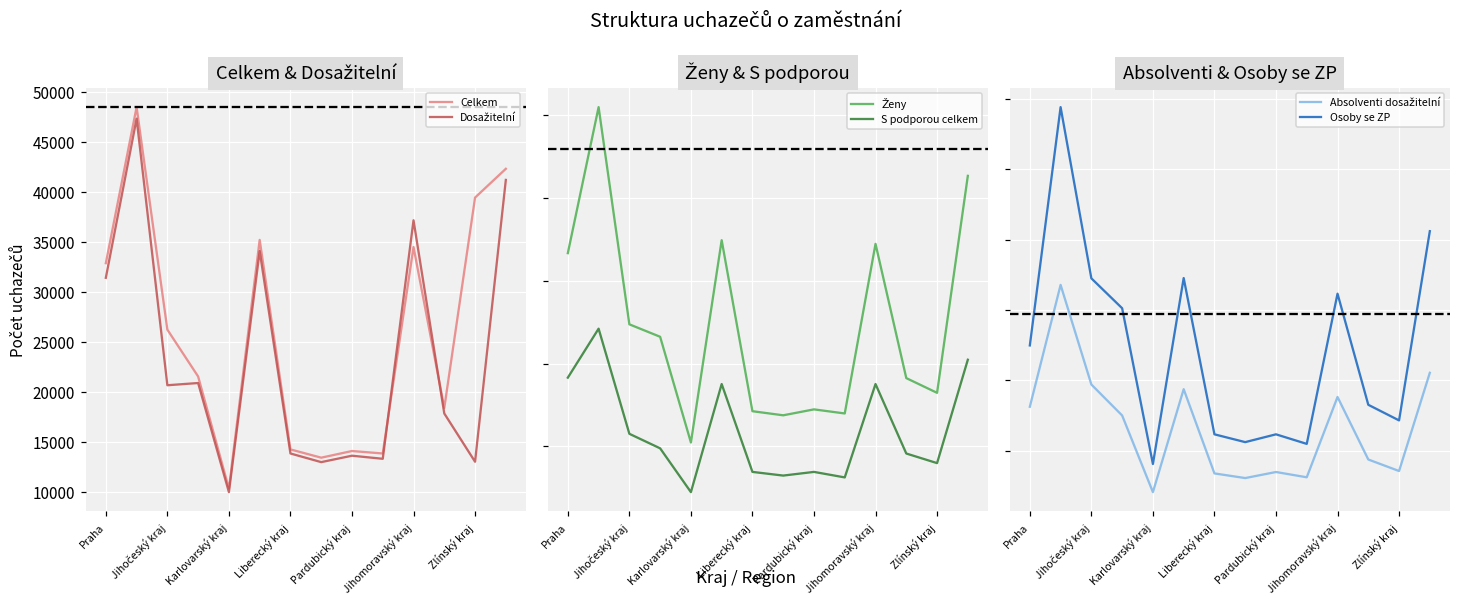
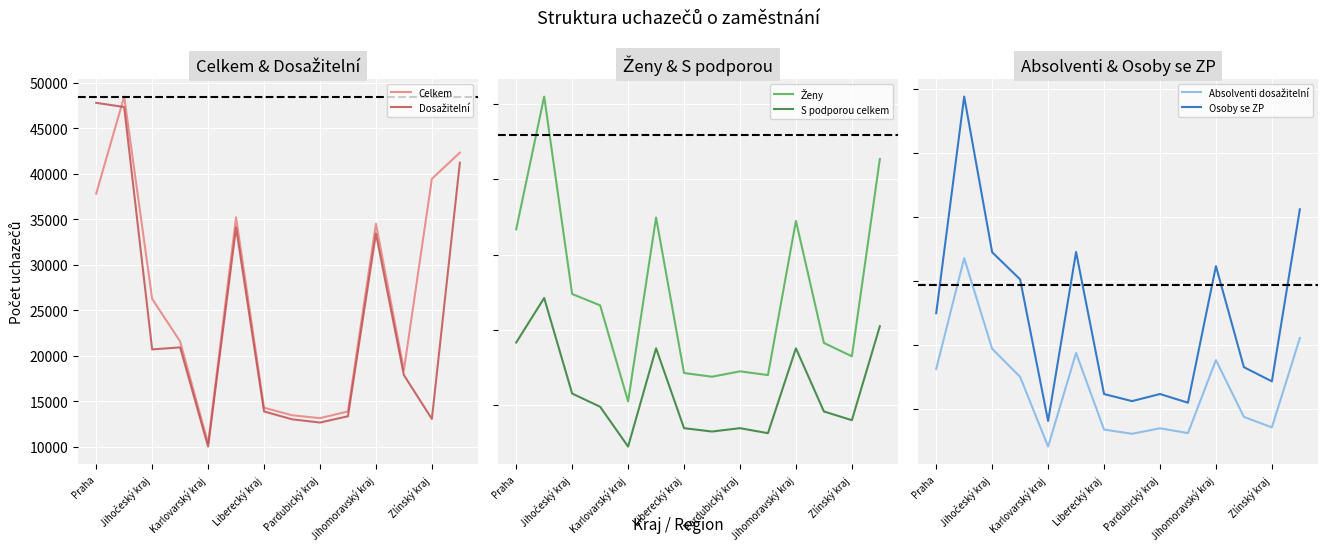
  {
    "Celkem & Dosažitelní": {
      "Celkem": {
-       "Praha": 33000,
+       "Praha": 38000,
        "Jihočeský kraj": 26000,
        "Karlovarský kraj": 10000,
        "Liberecký kraj": 14000,
-       "Pardubický kraj": 14000,
+       "Pardubický kraj": 13000,
        "Jihomoravský kraj": 35000,
        "Zlínský kraj": 39000
      },
      "Dosažitelní": {
-       "Praha": 31000,
+       "Praha": 48000,
        "Jihočeský kraj": 21000,
        "Karlovarský kraj": 10000,
        "Liberecký kraj": 14000,
-       "Pardubický kraj": 14000,
-       "Jihomoravský kraj": 37000,
+       "Pardubický kraj": 13000,
+       "Jihomoravský kraj": 33000,
        "Zlínský kraj": 13000
      }
    }
  }
